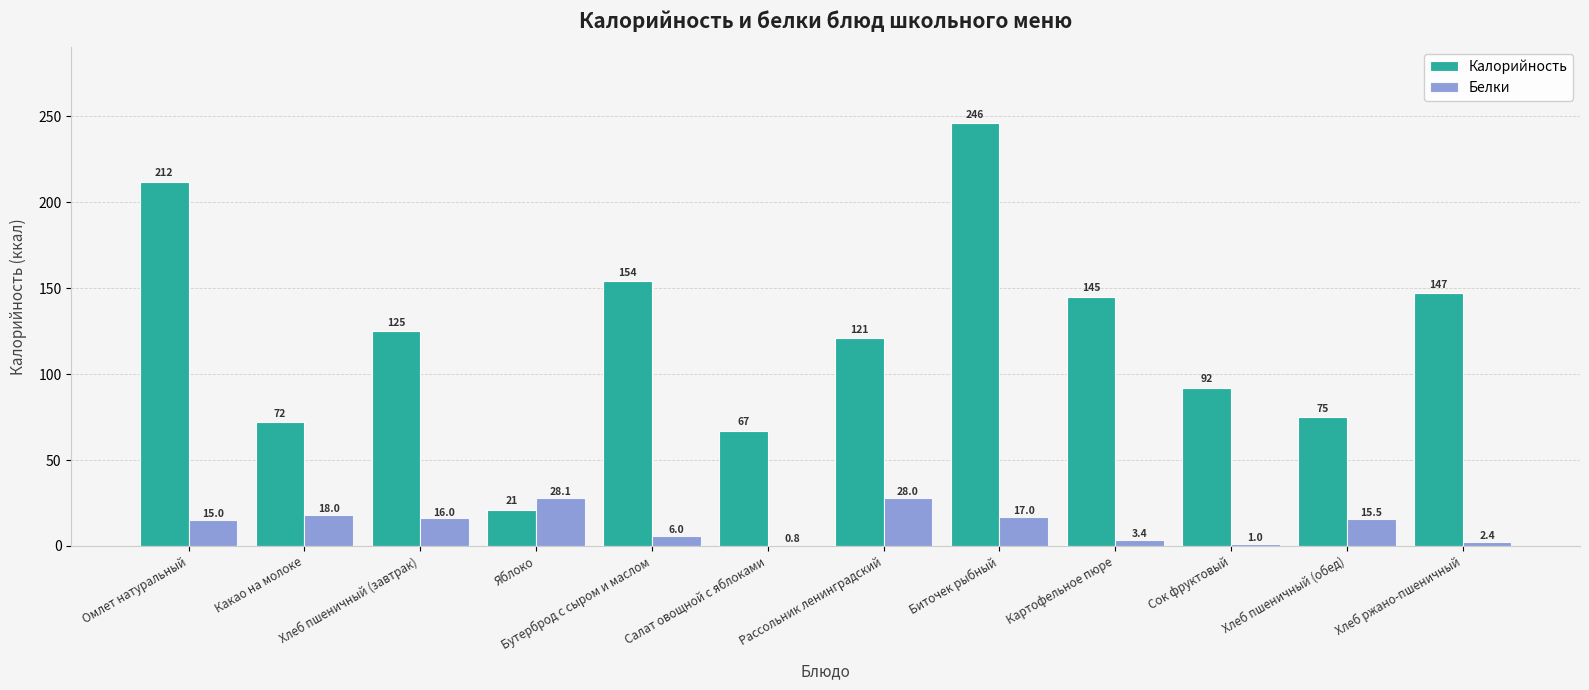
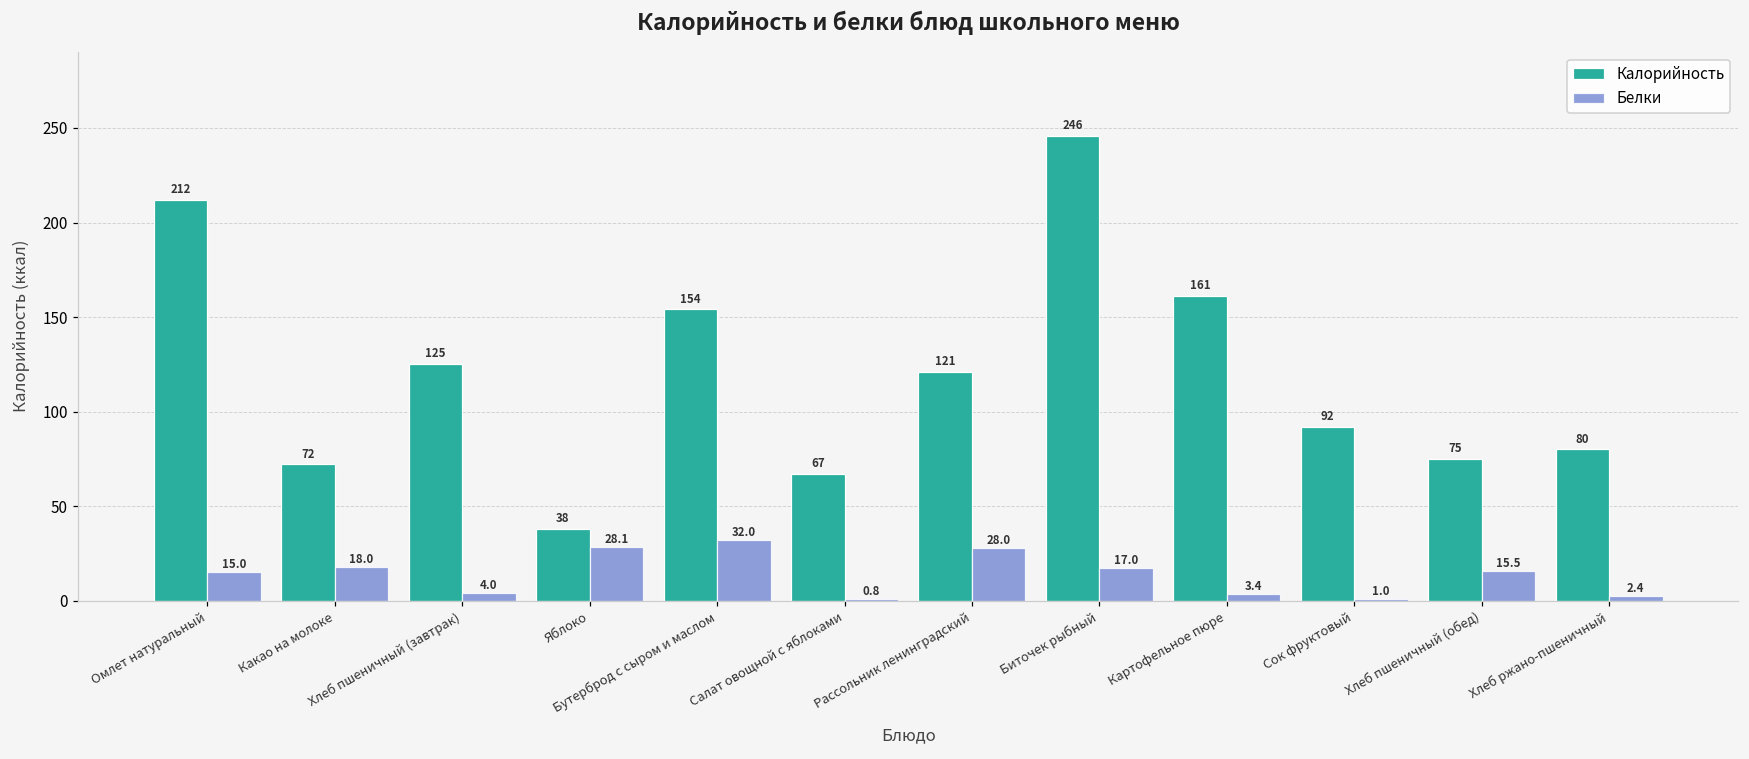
  {
    "Калорийность": {
      "Омлет натуральный": 212,
      "Какао на молоке": 72,
      "Хлеб пшеничный (завтрак)": 125,
-     "Яблоко": 21,
+     "Яблоко": 38,
      "Бутерброд с сыром и маслом": 154,
      "Салат овощной с яблоками": 67,
      "Рассольник ленинградский": 121,
      "Биточек рыбный": 246,
-     "Картофельное пюре": 145,
+     "Картофельное пюре": 161,
      "Сок фруктовый": 92,
      "Хлеб пшеничный (обед)": 75,
-     "Хлеб ржано-пшеничный": 147
+     "Хлеб ржано-пшеничный": 80
    },
    "Белки": {
      "Омлет натуральный": 15.0,
      "Какао на молоке": 18.0,
-     "Хлеб пшеничный (завтрак)": 16.0,
+     "Хлеб пшеничный (завтрак)": 4.0,
      "Яблоко": 28.1,
-     "Бутерброд с сыром и маслом": 6.0,
+     "Бутерброд с сыром и маслом": 32.0,
      "Салат овощной с яблоками": 0.8,
      "Рассольник ленинградский": 28.0,
      "Биточек рыбный": 17.0,
      "Картофельное пюре": 3.4,
      "Сок фруктовый": 1.0,
      "Хлеб пшеничный (обед)": 15.5,
      "Хлеб ржано-пшеничный": 2.4
    }
  }
